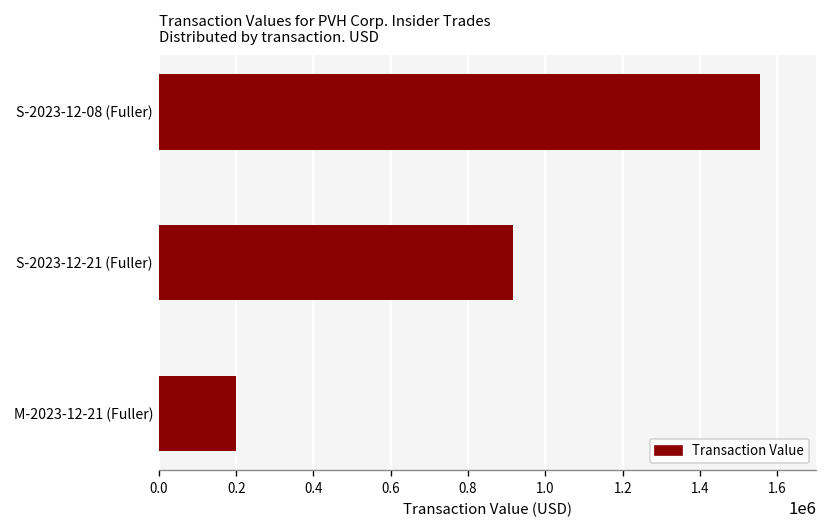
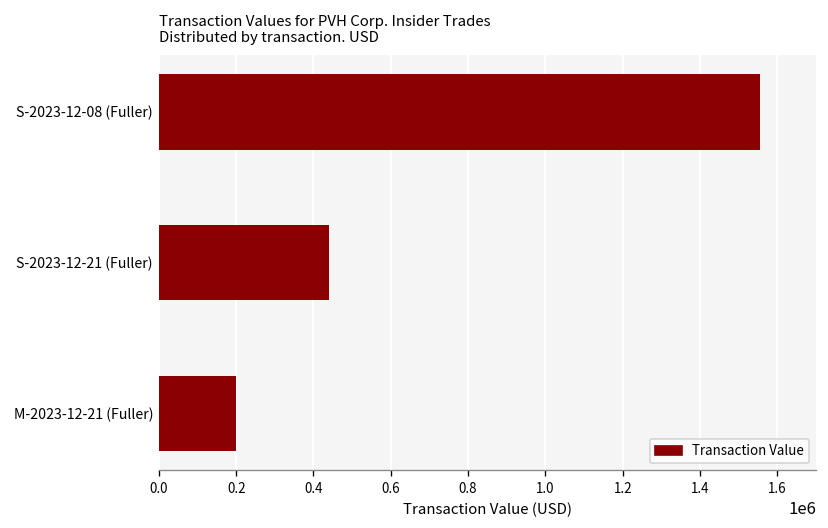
  {
    "S-2023-12-08 (Fuller)": 1550000,
-   "S-2023-12-21 (Fuller)": 920000,
+   "S-2023-12-21 (Fuller)": 440000,
    "M-2023-12-21 (Fuller)": 200000
  }
